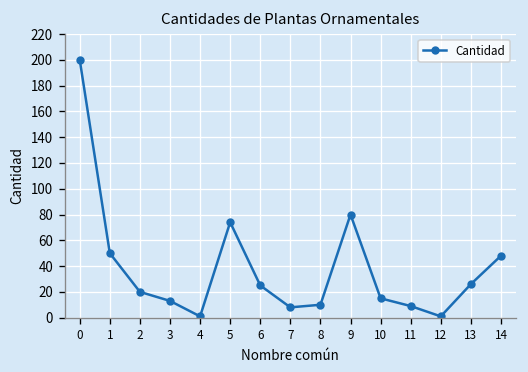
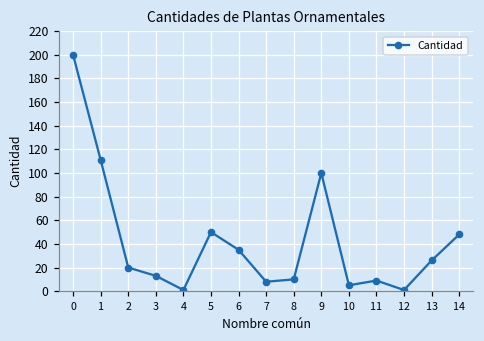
  {
    "0": 200,
-   "1": 50,
+   "1": 111,
    "2": 20,
    "3": 13,
    "4": 1,
-   "5": 74,
-   "6": 25,
+   "5": 50,
+   "6": 35,
    "7": 8,
    "8": 10,
-   "9": 80,
-   "10": 15,
+   "9": 100,
+   "10": 5,
    "11": 9,
    "12": 1,
    "13": 26,
    "14": 48
  }
